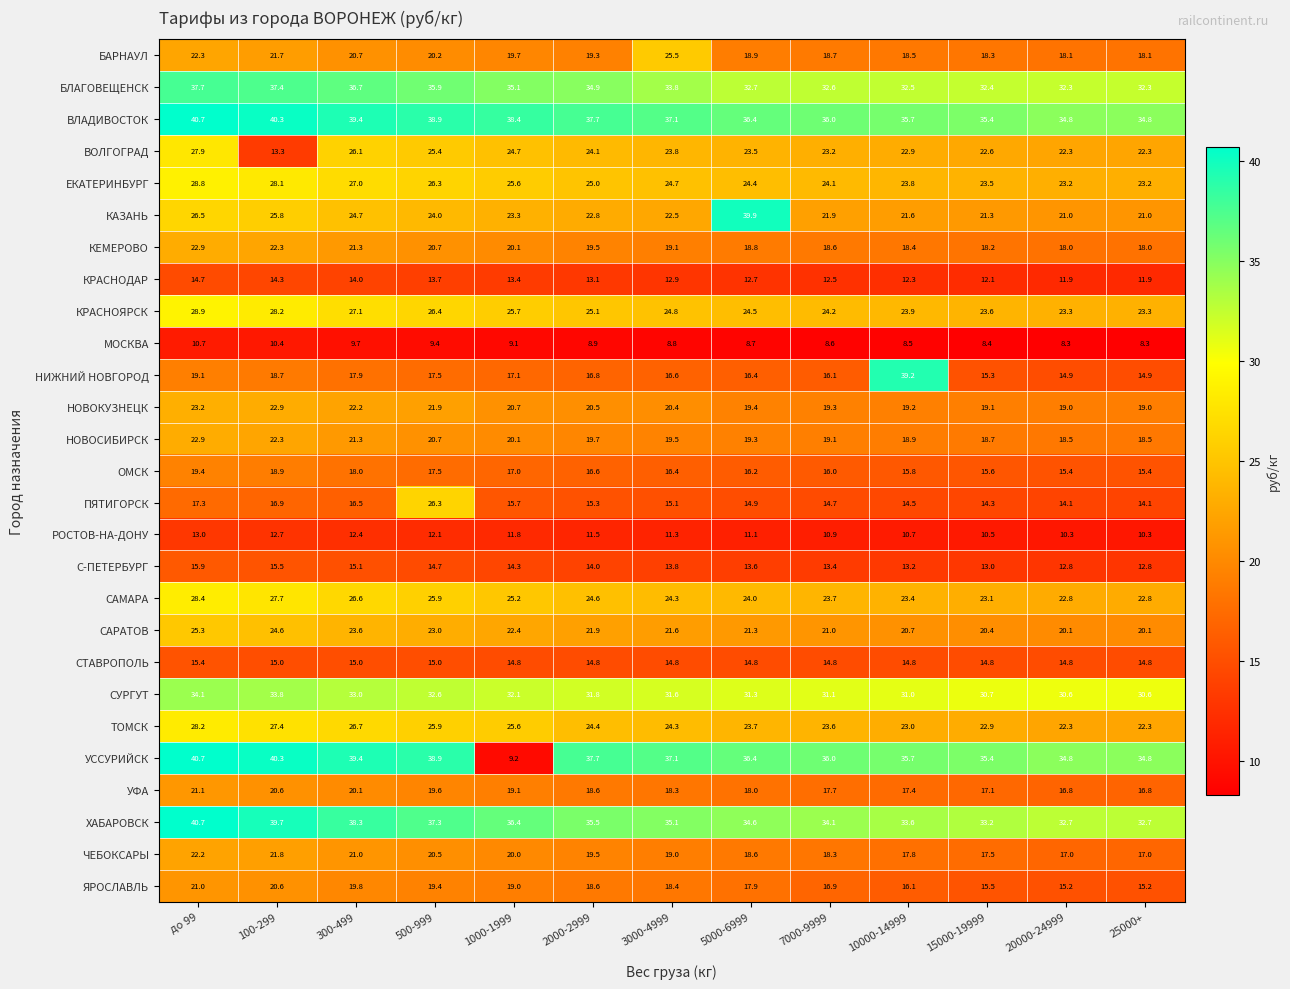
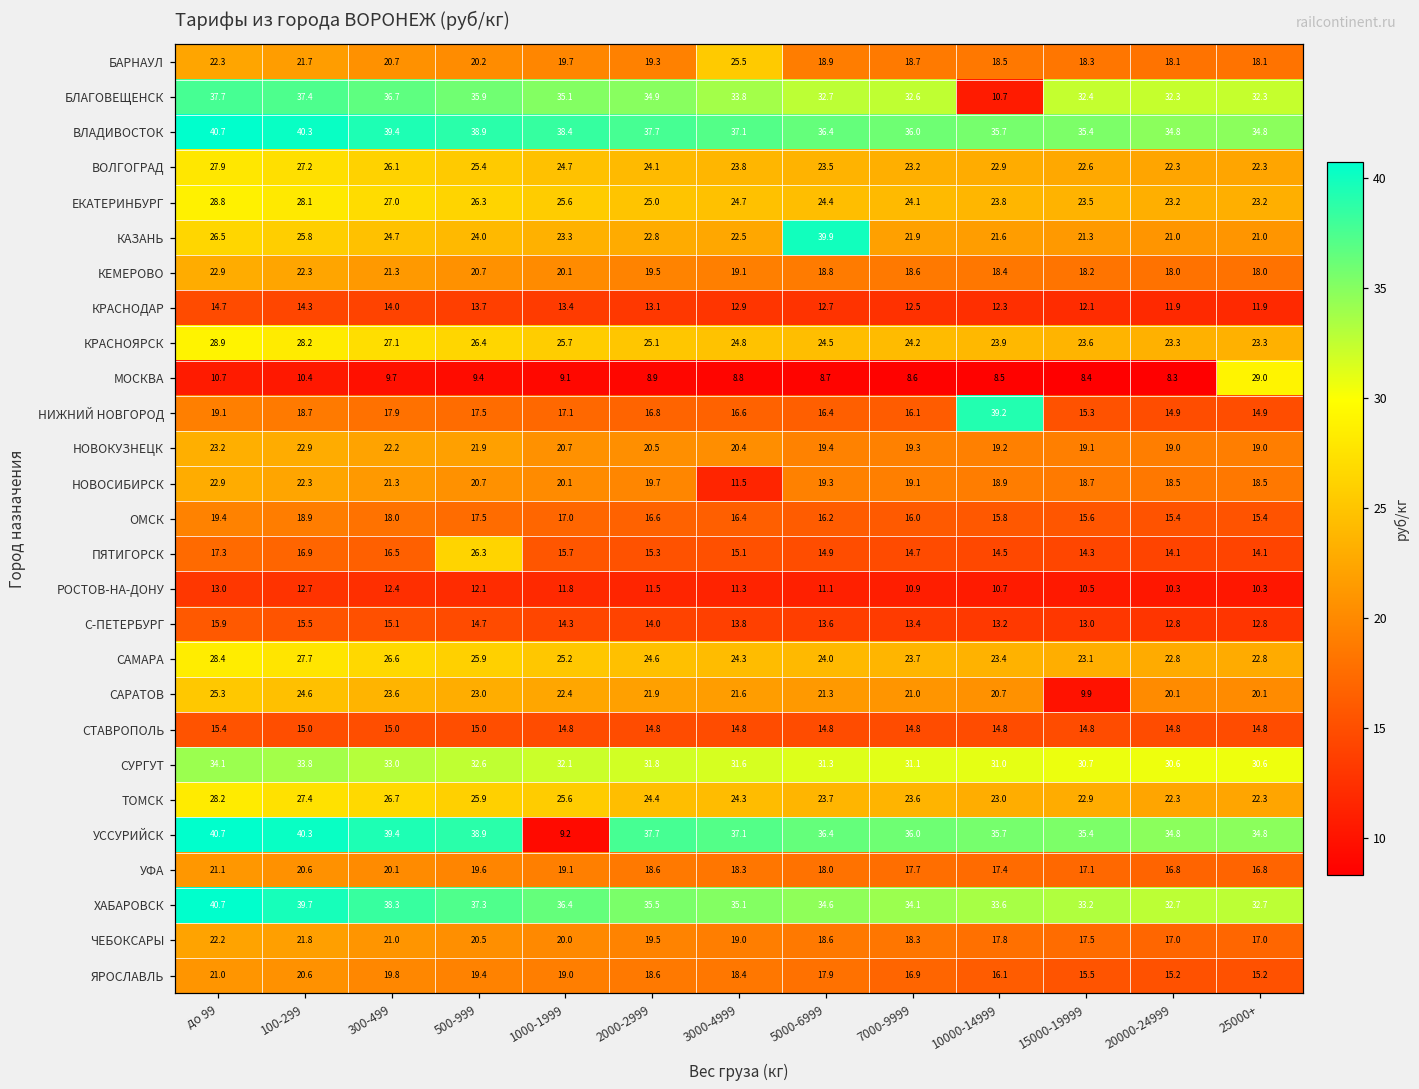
  {
    "БЛАГОВЕЩЕНСК": {
      "до 99": 37.7,
      "100-299": 37.4,
      "300-499": 36.7,
      "500-999": 35.9,
      "1000-1999": 35.1,
      "2000-2999": 34.9,
      "3000-4999": 33.8,
      "5000-6999": 32.7,
      "7000-9999": 32.6,
-     "10000-14999": 32.5,
+     "10000-14999": 10.7,
      "15000-19999": 32.4,
      "20000-24999": 32.3,
      "25000+": 32.3
    },
    "ВОЛГОГРАД": {
      "до 99": 27.9,
-     "100-299": 13.3,
+     "100-299": 27.2,
      "300-499": 26.1,
      "500-999": 25.4,
      "1000-1999": 24.7,
      "2000-2999": 24.1,
      "3000-4999": 23.8,
      "5000-6999": 23.5,
      "7000-9999": 23.2,
      "10000-14999": 22.9,
      "15000-19999": 22.6,
      "20000-24999": 22.3,
      "25000+": 22.3
    },
    "МОСКВА": {
      "до 99": 10.7,
      "100-299": 10.4,
      "300-499": 9.7,
      "500-999": 9.4,
      "1000-1999": 9.1,
      "2000-2999": 8.9,
      "3000-4999": 8.8,
      "5000-6999": 8.7,
      "7000-9999": 8.6,
      "10000-14999": 8.5,
      "15000-19999": 8.4,
      "20000-24999": 8.3,
-     "25000+": 8.3
+     "25000+": 29.0
    },
    "НОВОСИБИРСК": {
      "до 99": 22.9,
      "100-299": 22.3,
      "300-499": 21.3,
      "500-999": 20.7,
      "1000-1999": 20.1,
      "2000-2999": 19.7,
-     "3000-4999": 19.5,
+     "3000-4999": 11.5,
      "5000-6999": 19.3,
      "7000-9999": 19.1,
      "10000-14999": 18.9,
      "15000-19999": 18.7,
      "20000-24999": 18.5,
      "25000+": 18.5
    },
    "САРАТОВ": {
      "до 99": 25.3,
      "100-299": 24.6,
      "300-499": 23.6,
      "500-999": 23.0,
      "1000-1999": 22.4,
      "2000-2999": 21.9,
      "3000-4999": 21.6,
      "5000-6999": 21.3,
      "7000-9999": 21.0,
      "10000-14999": 20.7,
-     "15000-19999": 20.4,
+     "15000-19999": 9.9,
      "20000-24999": 20.1,
      "25000+": 20.1
    }
  }
